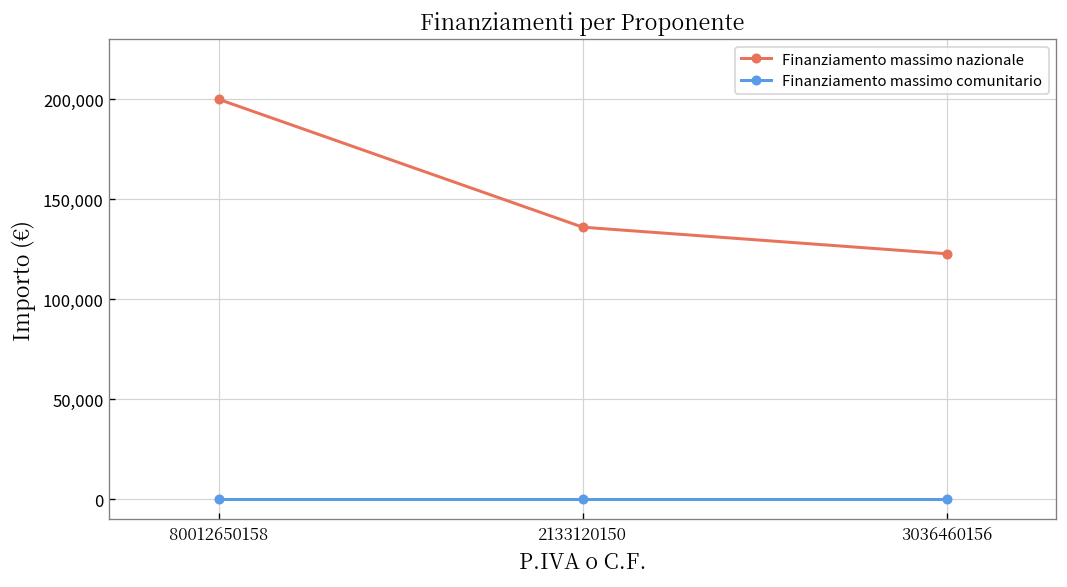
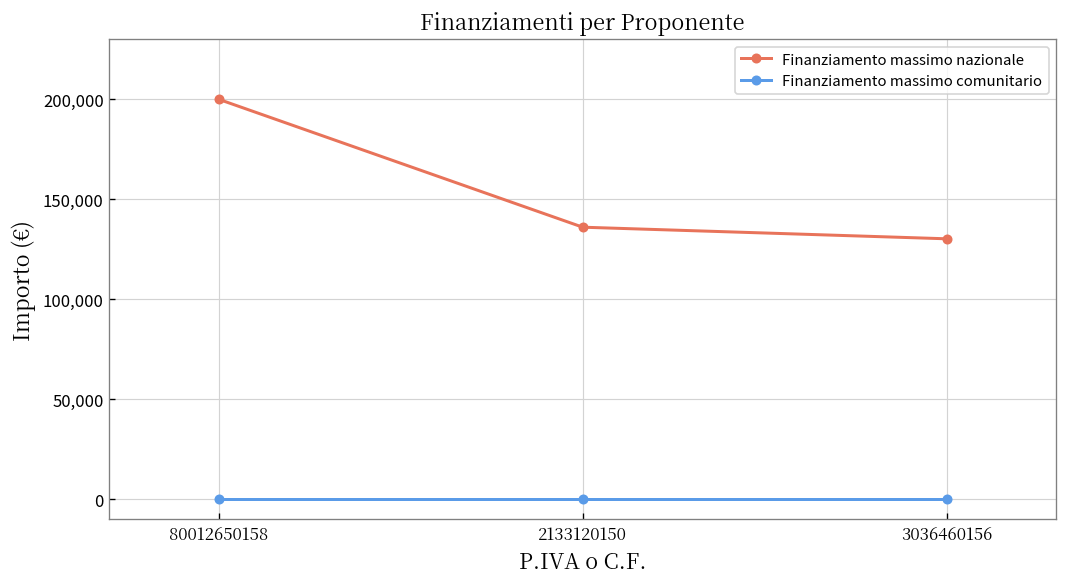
  {
    "Finanziamento massimo nazionale": {
      "80012650158": "200,000",
      "2133120150": "136,000",
-     "3036460156": "123,000"
+     "3036460156": "130,000"
    },
    "Finanziamento massimo comunitario": {
      "80012650158": "0",
      "2133120150": "0",
      "3036460156": "0"
    }
  }
